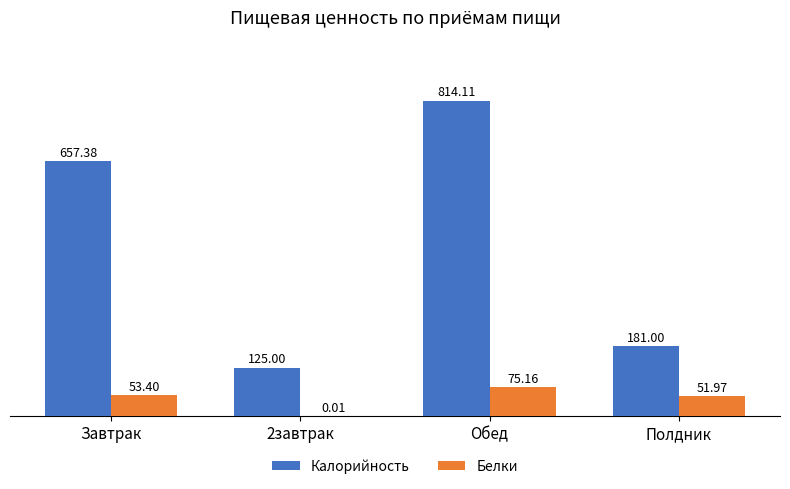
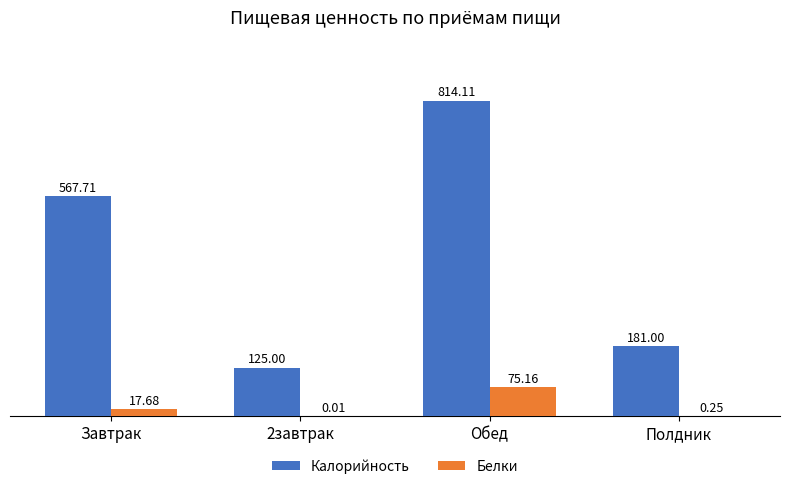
  {
    "Калорийность": {
-     "Завтрак": 657.38,
+     "Завтрак": 567.71,
      "2завтрак": 125.00,
      "Обед": 814.11,
      "Полдник": 181.00
    },
    "Белки": {
-     "Завтрак": 53.40,
+     "Завтрак": 17.68,
      "2завтрак": 0.01,
      "Обед": 75.16,
-     "Полдник": 51.97
+     "Полдник": 0.25
    }
  }
